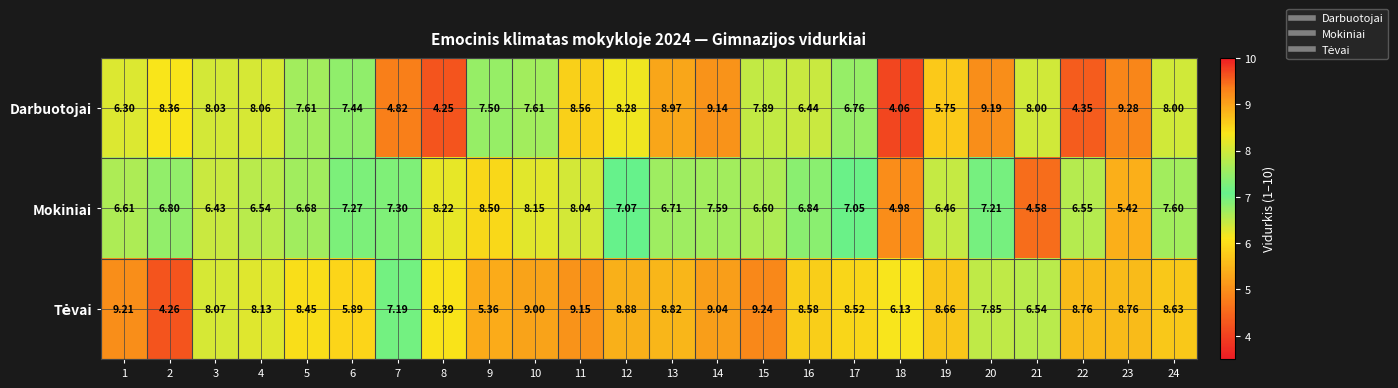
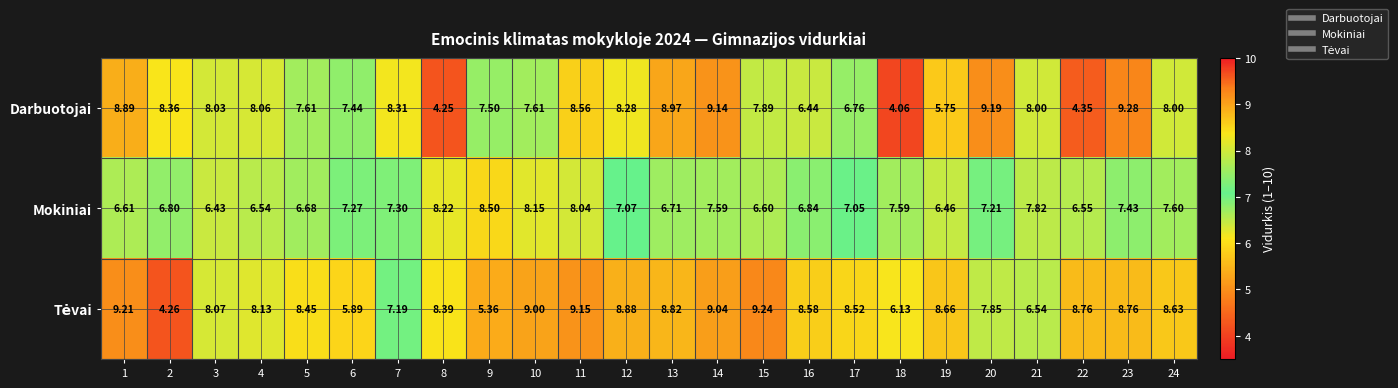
  {
    "Darbuotojai": {
-     "1": 6.30,
+     "1": 8.89,
      "2": 8.36,
      "3": 8.03,
      "4": 8.06,
      "5": 7.61,
      "6": 7.44,
-     "7": 4.82,
+     "7": 8.31,
      "8": 4.25,
      "9": 7.50,
      "10": 7.61,
      "11": 8.56,
      "12": 8.28,
      "13": 8.97,
      "14": 9.14,
      "15": 7.89,
      "16": 6.44,
      "17": 6.76,
      "18": 4.06,
      "19": 5.75,
      "20": 9.19,
      "21": 8.00,
      "22": 4.35,
      "23": 9.28,
      "24": 8.00
    },
    "Mokiniai": {
      "1": 6.61,
      "2": 6.80,
      "3": 6.43,
      "4": 6.54,
      "5": 6.68,
      "6": 7.27,
      "7": 7.30,
      "8": 8.22,
      "9": 8.50,
      "10": 8.15,
      "11": 8.04,
      "12": 7.07,
      "13": 6.71,
      "14": 7.59,
      "15": 6.60,
      "16": 6.84,
      "17": 7.05,
-     "18": 4.98,
+     "18": 7.59,
      "19": 6.46,
      "20": 7.21,
-     "21": 4.58,
+     "21": 7.82,
      "22": 6.55,
-     "23": 5.42,
+     "23": 7.43,
      "24": 7.60
    },
    "Tėvai": {
      "1": 9.21,
      "2": 4.26,
      "3": 8.07,
      "4": 8.13,
      "5": 8.45,
      "6": 5.89,
      "7": 7.19,
      "8": 8.39,
      "9": 5.36,
      "10": 9.00,
      "11": 9.15,
      "12": 8.88,
      "13": 8.82,
      "14": 9.04,
      "15": 9.24,
      "16": 8.58,
      "17": 8.52,
      "18": 6.13,
      "19": 8.66,
      "20": 7.85,
      "21": 6.54,
      "22": 8.76,
      "23": 8.76,
      "24": 8.63
    }
  }
